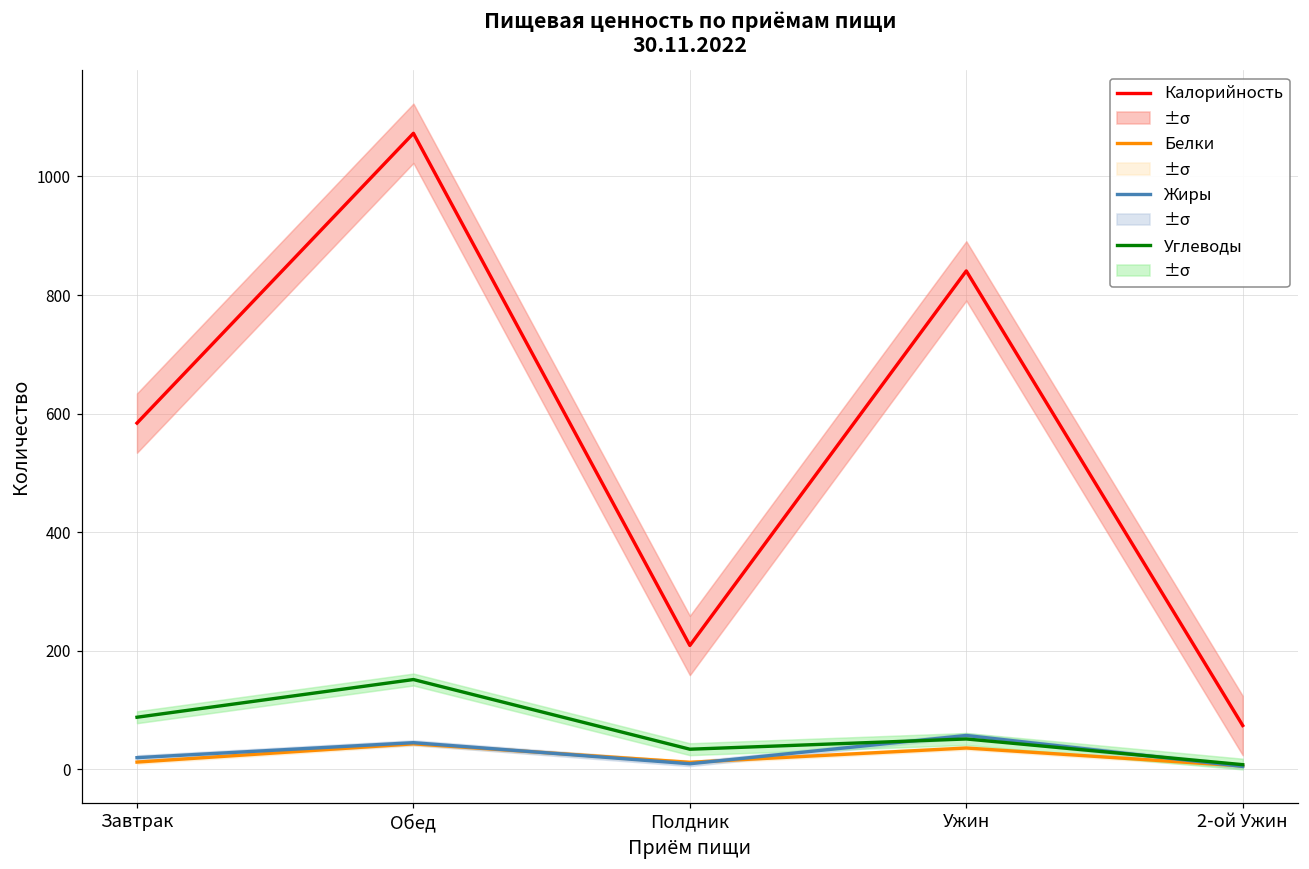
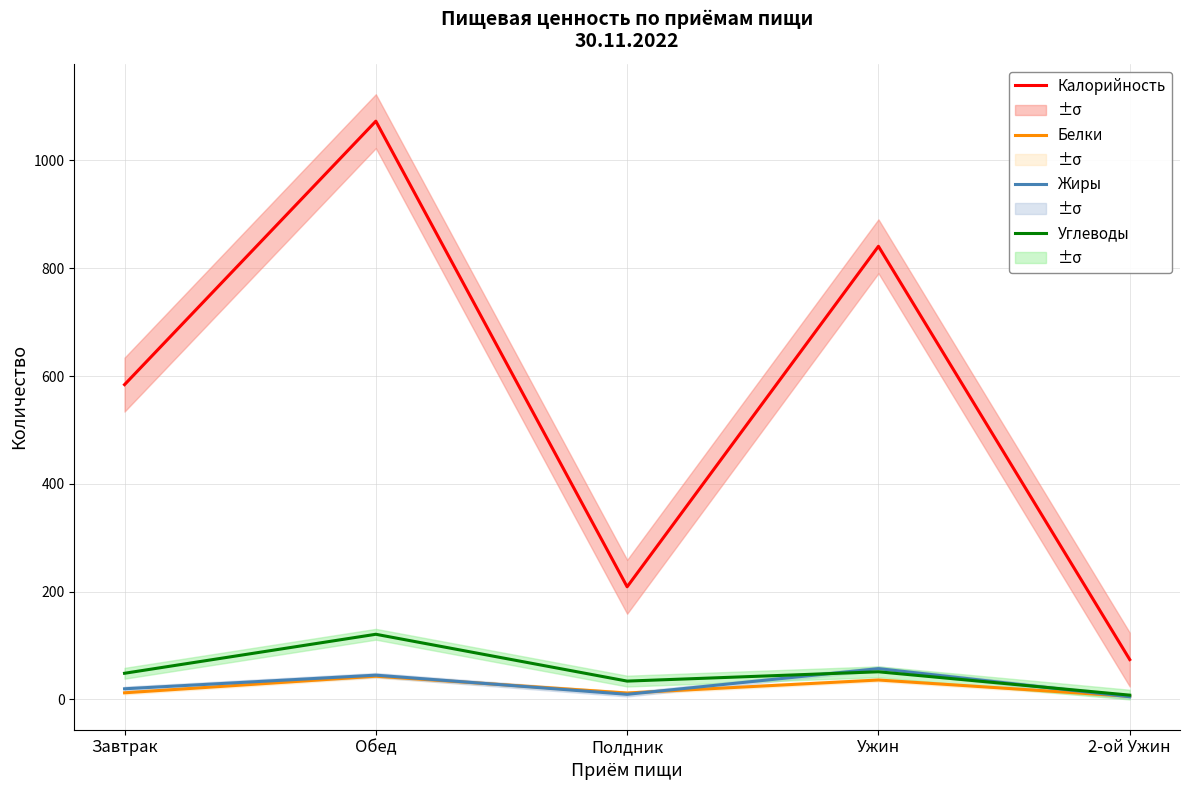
  {
    "Калорийность": {
      "Завтрак": 580,
      "Обед": 1070,
      "Полдник": 210,
      "Ужин": 840,
      "2-ой Ужин": 70
    },
    "Углеводы": {
-     "Завтрак": 90,
-     "Обед": 150,
+     "Завтрак": 50,
+     "Обед": 120,
      "Полдник": 30,
      "Ужин": 50
    }
  }
